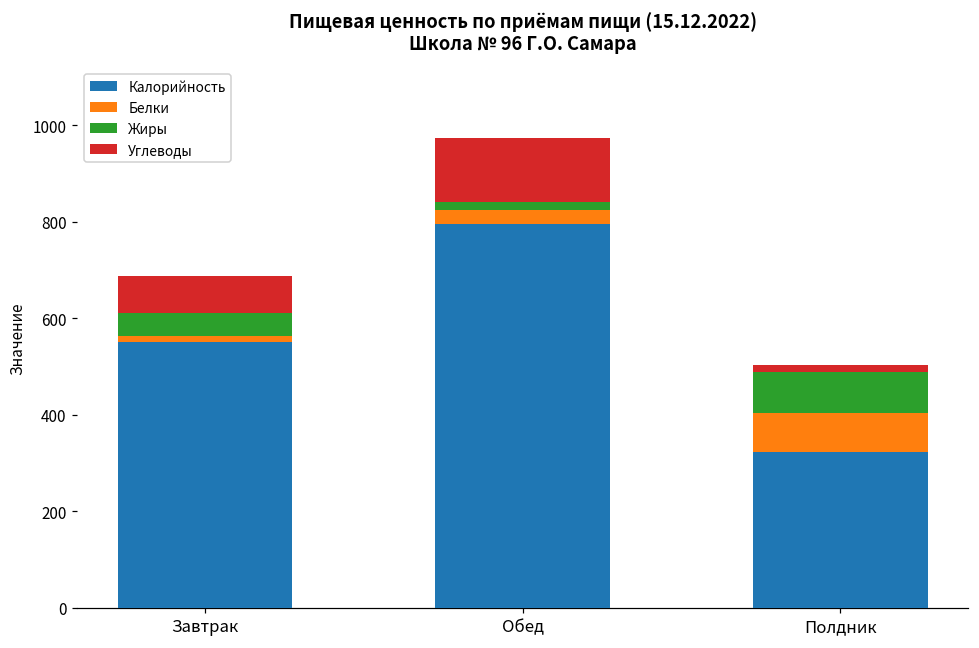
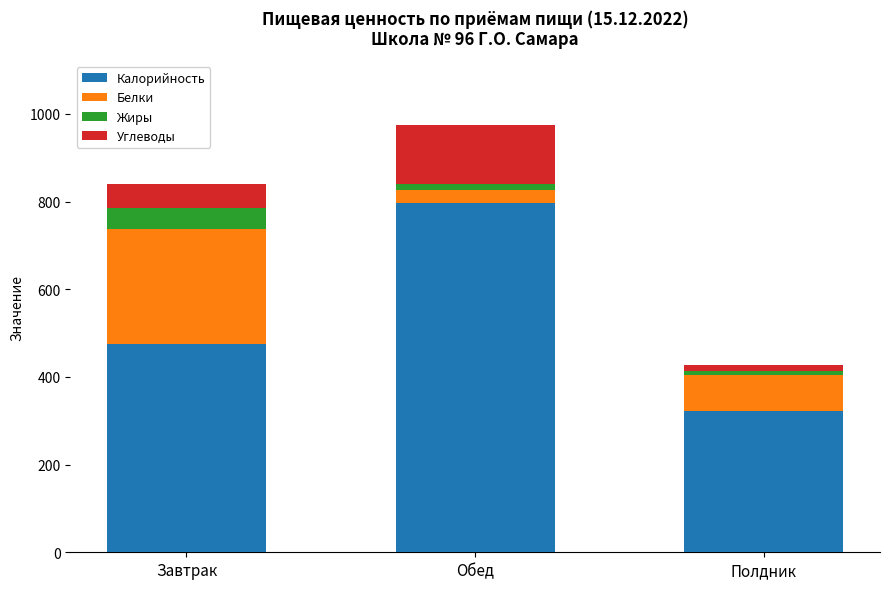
  {
    "Калорийность": {
-     "Завтрак": 550,
+     "Завтрак": 480,
      "Обед": 800,
      "Полдник": 320
    },
    "Белки": {
-     "Завтрак": 10,
+     "Завтрак": 260,
      "Обед": 30,
      "Полдник": 80
    },
    "Жиры": {
      "Завтрак": 50,
      "Обед": 10,
-     "Полдник": 80
+     "Полдник": 10
    },
    "Углеводы": {
-     "Завтрак": 80,
+     "Завтрак": 60,
      "Обед": 130,
      "Полдник": 10
    }
  }
